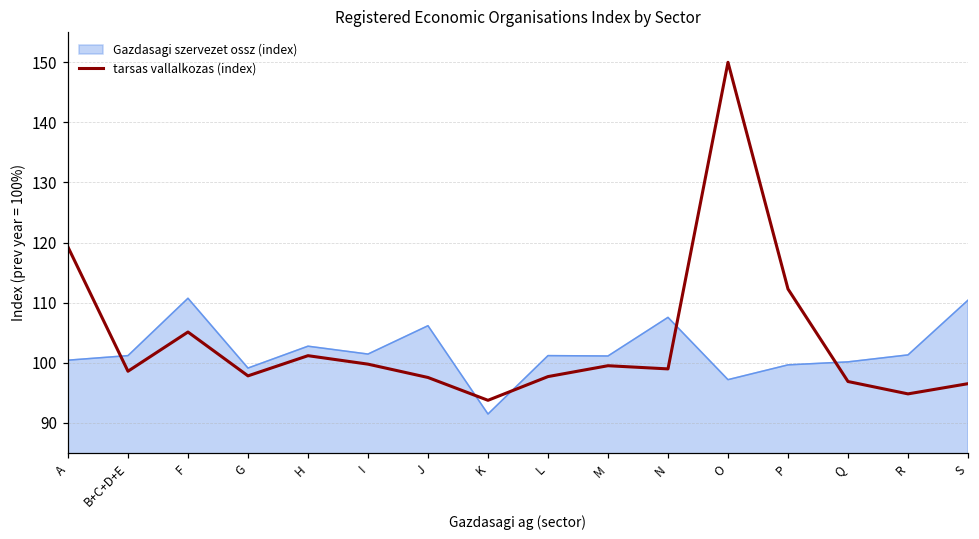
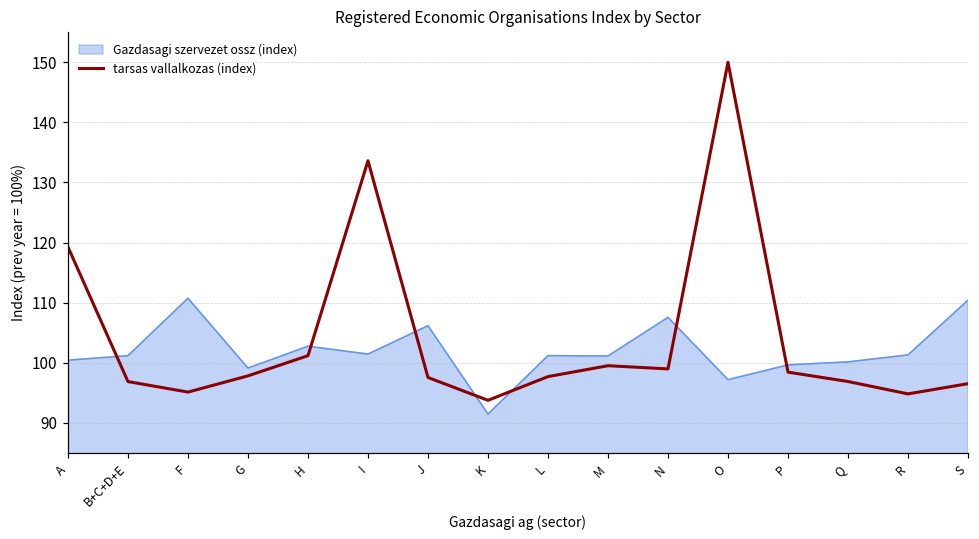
  {
    "Gazdasagi szervezet ossz (index)": {
      "A": 100,
      "B+C+D+E": 101,
      "F": 111,
      "G": 99,
      "H": 103,
      "I": 101,
      "J": 106,
      "K": 91,
      "L": 101,
      "M": 101,
      "N": 108,
      "O": 97,
      "P": 100,
      "Q": 100,
      "R": 101,
      "S": 110
    },
    "tarsas vallalkozas (index)": {
      "A": 119,
-     "B+C+D+E": 99,
-     "F": 105,
+     "B+C+D+E": 97,
+     "F": 95,
      "G": 98,
      "H": 101,
-     "I": 100,
+     "I": 134,
      "J": 98,
      "K": 94,
      "L": 98,
      "M": 99,
      "N": 99,
      "O": 150,
-     "P": 112,
+     "P": 98,
      "Q": 97,
      "R": 95,
      "S": 97
    }
  }
